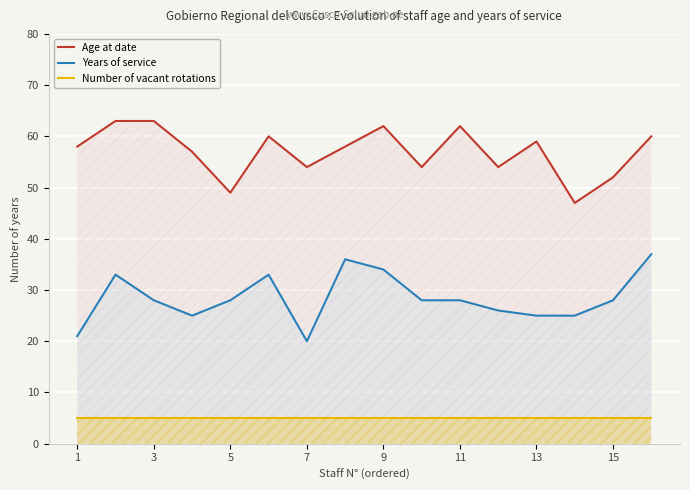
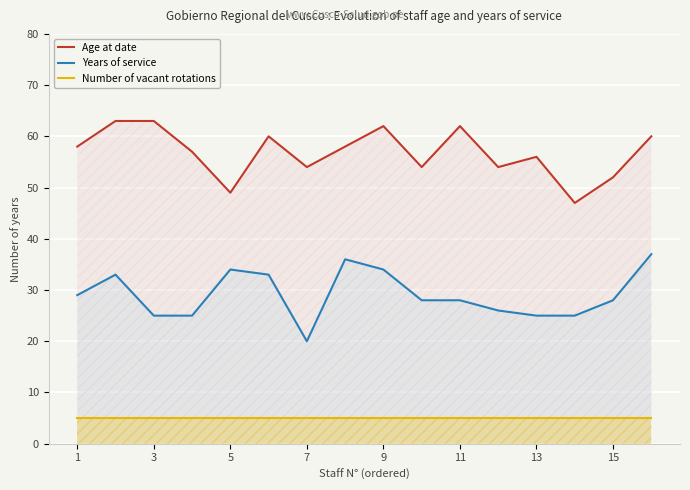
  {
    "Age at date": {
      "1": 58,
      "3": 63,
      "5": 49,
      "7": 54,
      "9": 62,
      "11": 62,
-     "13": 59,
+     "13": 56,
      "15": 52
    },
    "Years of service": {
-     "1": 21,
-     "3": 28,
-     "5": 28,
+     "1": 29,
+     "3": 25,
+     "5": 34,
      "7": 20,
      "9": 34,
      "11": 28,
      "13": 25,
      "15": 28
    },
    "Number of vacant rotations": {
      "1": 5,
      "3": 5,
      "5": 5,
      "7": 5,
      "9": 5,
      "11": 5,
      "13": 5,
      "15": 5
    }
  }
